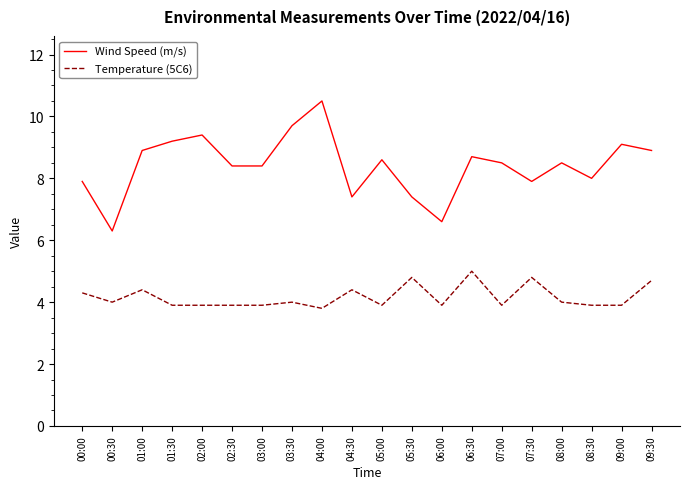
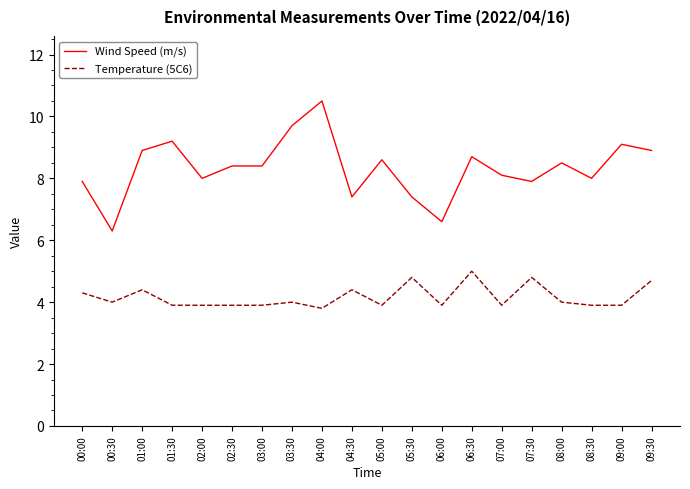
  {
    "Wind Speed (m/s)": {
      "00:00": 7.9,
      "00:30": 6.3,
      "01:00": 8.9,
      "01:30": 9.2,
-     "02:00": 9.4,
+     "02:00": 8.0,
      "02:30": 8.4,
      "03:00": 8.4,
      "03:30": 9.7,
      "04:00": 10.5,
      "04:30": 7.4,
      "05:00": 8.6,
      "05:30": 7.4,
      "06:00": 6.6,
      "06:30": 8.7,
-     "07:00": 8.5,
+     "07:00": 8.1,
      "07:30": 7.9,
      "08:00": 8.5,
      "08:30": 8.0,
      "09:00": 9.1,
      "09:30": 8.9
    },
    "Temperature (5C6)": {
      "00:00": 4.3,
      "00:30": 4.0,
      "01:00": 4.4,
      "01:30": 3.9,
      "02:00": 3.9,
      "02:30": 3.9,
      "03:00": 3.9,
      "03:30": 4.0,
      "04:00": 3.8,
      "04:30": 4.4,
      "05:00": 3.9,
      "05:30": 4.8,
      "06:00": 3.9,
      "06:30": 5.0,
      "07:00": 3.9,
      "07:30": 4.8,
      "08:00": 4.0,
      "08:30": 3.9,
      "09:00": 3.9,
      "09:30": 4.7
    }
  }
